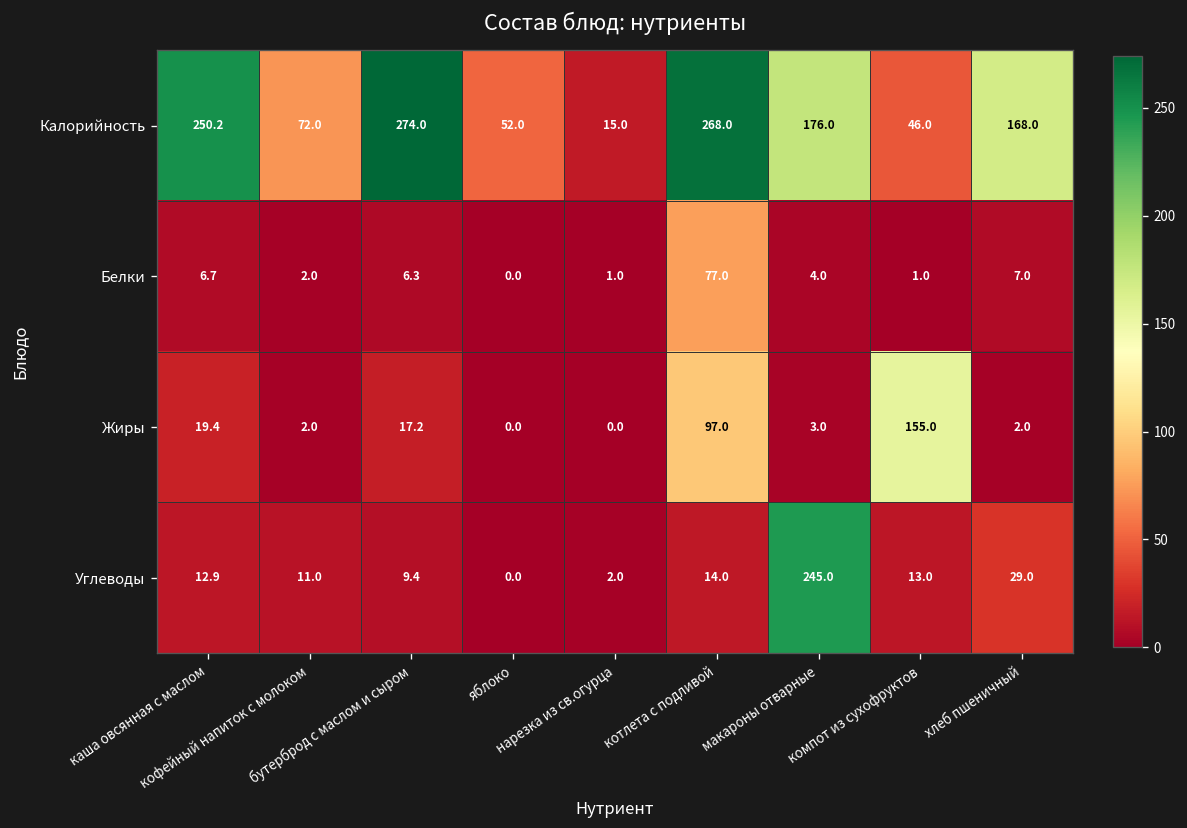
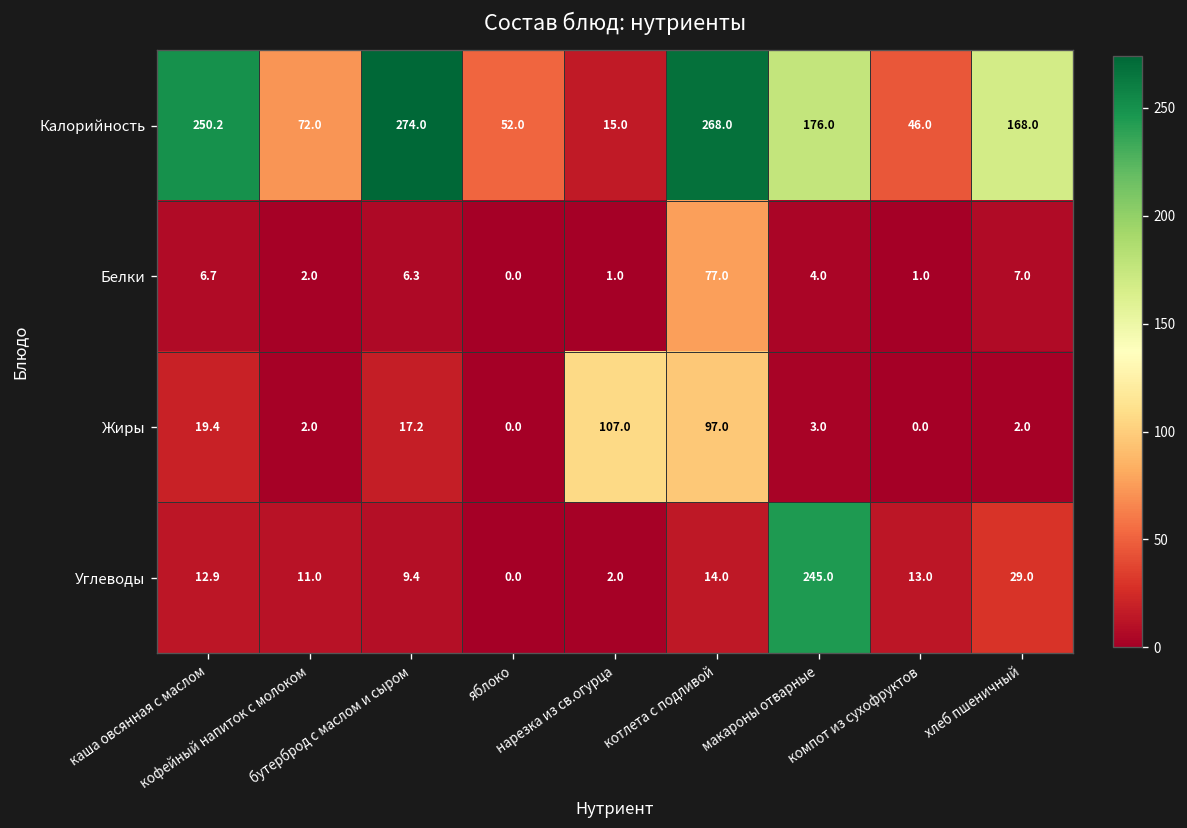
  {
    "Калорийность": {
      "каша овсянная с маслом": 250.2,
      "кофейный напиток с молоком": 72.0,
      "бутерброд с маслом и сыром": 274.0,
      "яблоко": 52.0,
      "нарезка из св.огурца": 15.0,
      "котлета с подливой": 268.0,
      "макароны отварные": 176.0,
      "компот из сухофруктов": 46.0,
      "хлеб пшеничный": 168.0
    },
    "Белки": {
      "каша овсянная с маслом": 6.7,
      "кофейный напиток с молоком": 2.0,
      "бутерброд с маслом и сыром": 6.3,
      "яблоко": 0.0,
      "нарезка из св.огурца": 1.0,
      "котлета с подливой": 77.0,
      "макароны отварные": 4.0,
      "компот из сухофруктов": 1.0,
      "хлеб пшеничный": 7.0
    },
    "Жиры": {
      "каша овсянная с маслом": 19.4,
      "кофейный напиток с молоком": 2.0,
      "бутерброд с маслом и сыром": 17.2,
      "яблоко": 0.0,
-     "нарезка из св.огурца": 0.0,
+     "нарезка из св.огурца": 107.0,
      "котлета с подливой": 97.0,
      "макароны отварные": 3.0,
-     "компот из сухофруктов": 155.0,
+     "компот из сухофруктов": 0.0,
      "хлеб пшеничный": 2.0
    },
    "Углеводы": {
      "каша овсянная с маслом": 12.9,
      "кофейный напиток с молоком": 11.0,
      "бутерброд с маслом и сыром": 9.4,
      "яблоко": 0.0,
      "нарезка из св.огурца": 2.0,
      "котлета с подливой": 14.0,
      "макароны отварные": 245.0,
      "компот из сухофруктов": 13.0,
      "хлеб пшеничный": 29.0
    }
  }
